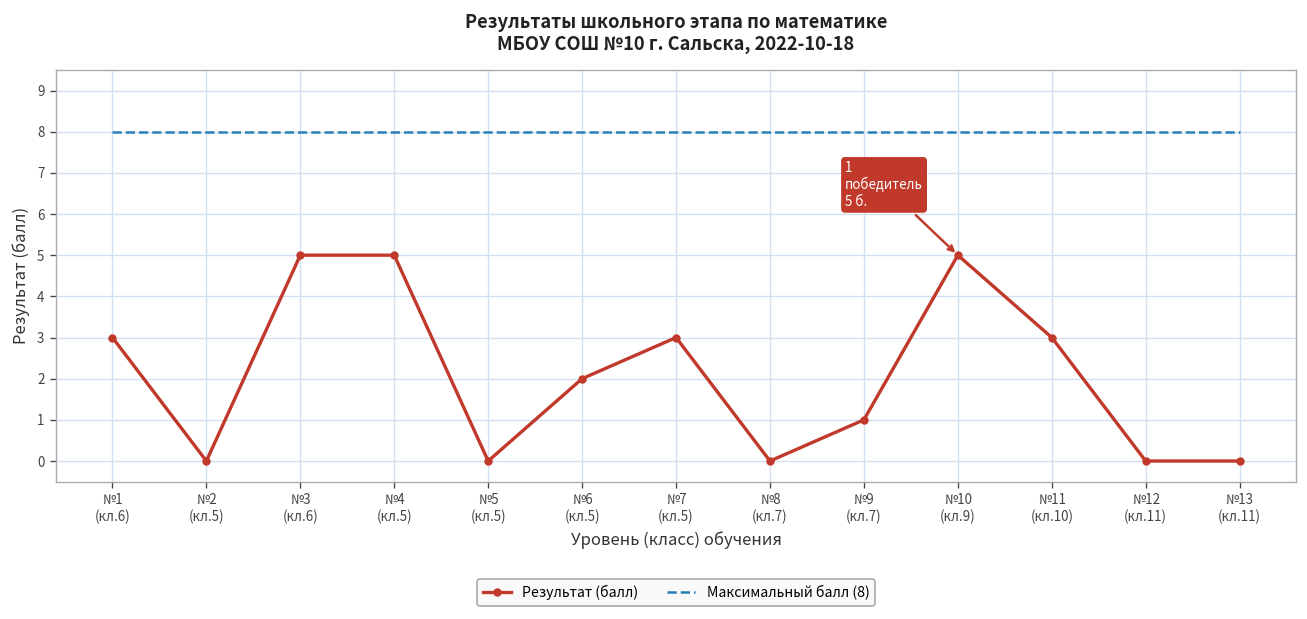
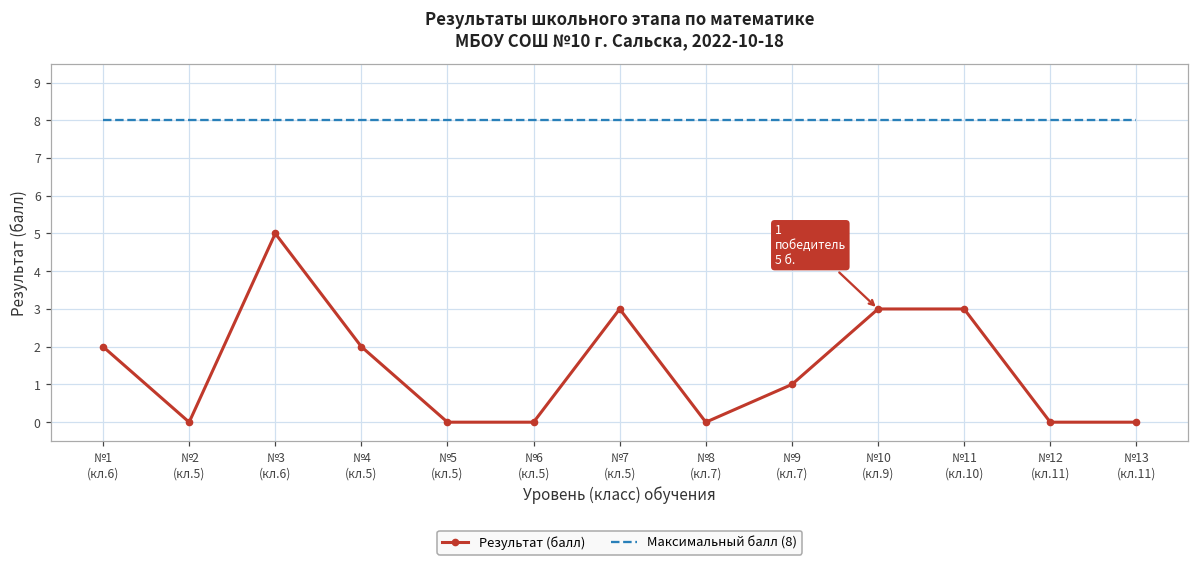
  {
    "Результат (балл)": {
-     "№1 (кл.6)": 3,
+     "№1 (кл.6)": 2,
      "№2 (кл.5)": 0,
      "№3 (кл.6)": 5,
-     "№4 (кл.5)": 5,
+     "№4 (кл.5)": 2,
      "№5 (кл.5)": 0,
-     "№6 (кл.5)": 2,
+     "№6 (кл.5)": 0,
      "№7 (кл.5)": 3,
      "№8 (кл.7)": 0,
      "№9 (кл.7)": 1,
-     "№10 (кл.9)": 5,
+     "№10 (кл.9)": 3,
      "№11 (кл.10)": 3,
      "№12 (кл.11)": 0,
      "№13 (кл.11)": 0
    },
    "Максимальный балл (8)": {
      "№1 (кл.6)": 8,
      "№2 (кл.5)": 8,
      "№3 (кл.6)": 8,
      "№4 (кл.5)": 8,
      "№5 (кл.5)": 8,
      "№6 (кл.5)": 8,
      "№7 (кл.5)": 8,
      "№8 (кл.7)": 8,
      "№9 (кл.7)": 8,
      "№10 (кл.9)": 8,
      "№11 (кл.10)": 8,
      "№12 (кл.11)": 8,
      "№13 (кл.11)": 8
    }
  }
